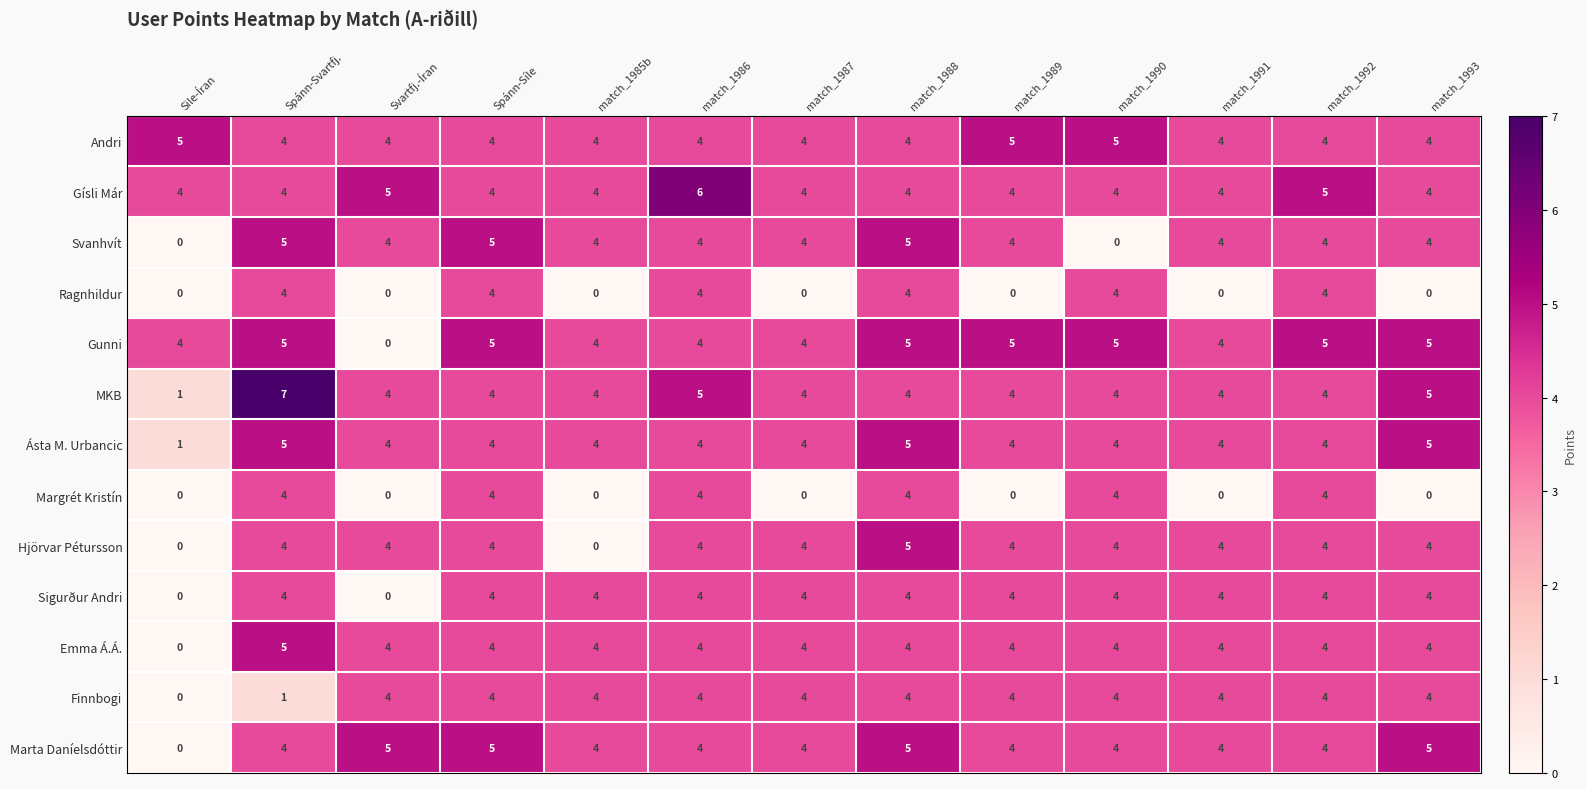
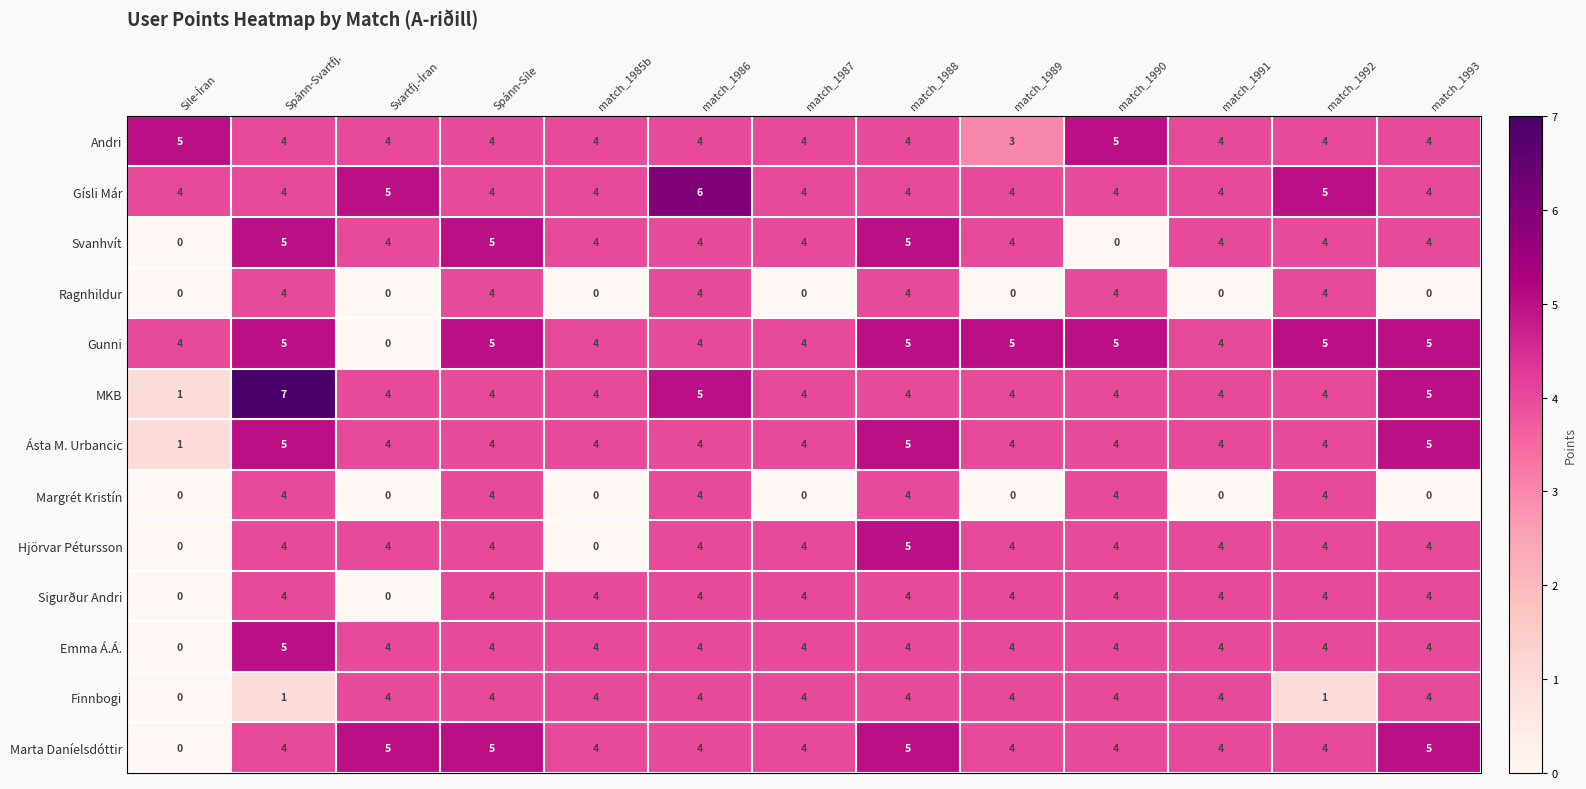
  {
    "Andri": {
      "Sile-Íran": 5,
      "Spánn-Svartfj.": 4,
      "Svartfj.-Íran": 4,
      "Spánn-Síle": 4,
      "match_1985b": 4,
      "match_1986": 4,
      "match_1987": 4,
      "match_1988": 4,
-     "match_1989": 5,
+     "match_1989": 3,
      "match_1990": 5,
      "match_1991": 4,
      "match_1992": 4,
      "match_1993": 4
    },
    "Gísli Már": {
      "Sile-Íran": 4,
      "Spánn-Svartfj.": 4,
      "Svartfj.-Íran": 5,
      "Spánn-Síle": 4,
      "match_1985b": 4,
      "match_1986": 6,
      "match_1987": 4,
      "match_1988": 4,
      "match_1989": 4,
      "match_1990": 4,
      "match_1991": 4,
      "match_1992": 5,
      "match_1993": 4
    },
    "Svanhvít": {
      "Sile-Íran": 0,
      "Spánn-Svartfj.": 5,
      "Svartfj.-Íran": 4,
      "Spánn-Síle": 5,
      "match_1985b": 4,
      "match_1986": 4,
      "match_1987": 4,
      "match_1988": 5,
      "match_1989": 4,
      "match_1990": 0,
      "match_1991": 4,
      "match_1992": 4,
      "match_1993": 4
    },
    "Ragnhildur": {
      "Sile-Íran": 0,
      "Spánn-Svartfj.": 4,
      "Svartfj.-Íran": 0,
      "Spánn-Síle": 4,
      "match_1985b": 0,
      "match_1986": 4,
      "match_1987": 0,
      "match_1988": 4,
      "match_1989": 0,
      "match_1990": 4,
      "match_1991": 0,
      "match_1992": 4,
      "match_1993": 0
    },
    "Gunni": {
      "Sile-Íran": 4,
      "Spánn-Svartfj.": 5,
      "Svartfj.-Íran": 0,
      "Spánn-Síle": 5,
      "match_1985b": 4,
      "match_1986": 4,
      "match_1987": 4,
      "match_1988": 5,
      "match_1989": 5,
      "match_1990": 5,
      "match_1991": 4,
      "match_1992": 5,
      "match_1993": 5
    },
    "MKB": {
      "Sile-Íran": 1,
      "Spánn-Svartfj.": 7,
      "Svartfj.-Íran": 4,
      "Spánn-Síle": 4,
      "match_1985b": 4,
      "match_1986": 5,
      "match_1987": 4,
      "match_1988": 4,
      "match_1989": 4,
      "match_1990": 4,
      "match_1991": 4,
      "match_1992": 4,
      "match_1993": 5
    },
    "Ásta M. Urbancic": {
      "Sile-Íran": 1,
      "Spánn-Svartfj.": 5,
      "Svartfj.-Íran": 4,
      "Spánn-Síle": 4,
      "match_1985b": 4,
      "match_1986": 4,
      "match_1987": 4,
      "match_1988": 5,
      "match_1989": 4,
      "match_1990": 4,
      "match_1991": 4,
      "match_1992": 4,
      "match_1993": 5
    },
    "Margrét Kristín": {
      "Sile-Íran": 0,
      "Spánn-Svartfj.": 4,
      "Svartfj.-Íran": 0,
      "Spánn-Síle": 4,
      "match_1985b": 0,
      "match_1986": 4,
      "match_1987": 0,
      "match_1988": 4,
      "match_1989": 0,
      "match_1990": 4,
      "match_1991": 0,
      "match_1992": 4,
      "match_1993": 0
    },
    "Hjörvar Pétursson": {
      "Sile-Íran": 0,
      "Spánn-Svartfj.": 4,
      "Svartfj.-Íran": 4,
      "Spánn-Síle": 4,
      "match_1985b": 0,
      "match_1986": 4,
      "match_1987": 4,
      "match_1988": 5,
      "match_1989": 4,
      "match_1990": 4,
      "match_1991": 4,
      "match_1992": 4,
      "match_1993": 4
    },
    "Sigurður Andri": {
      "Sile-Íran": 0,
      "Spánn-Svartfj.": 4,
      "Svartfj.-Íran": 0,
      "Spánn-Síle": 4,
      "match_1985b": 4,
      "match_1986": 4,
      "match_1987": 4,
      "match_1988": 4,
      "match_1989": 4,
      "match_1990": 4,
      "match_1991": 4,
      "match_1992": 4,
      "match_1993": 4
    },
    "Emma Á.Á.": {
      "Sile-Íran": 0,
      "Spánn-Svartfj.": 5,
      "Svartfj.-Íran": 4,
      "Spánn-Síle": 4,
      "match_1985b": 4,
      "match_1986": 4,
      "match_1987": 4,
      "match_1988": 4,
      "match_1989": 4,
      "match_1990": 4,
      "match_1991": 4,
      "match_1992": 4,
      "match_1993": 4
    },
    "Finnbogi": {
      "Sile-Íran": 0,
      "Spánn-Svartfj.": 1,
      "Svartfj.-Íran": 4,
      "Spánn-Síle": 4,
      "match_1985b": 4,
      "match_1986": 4,
      "match_1987": 4,
      "match_1988": 4,
      "match_1989": 4,
      "match_1990": 4,
      "match_1991": 4,
-     "match_1992": 4,
+     "match_1992": 1,
      "match_1993": 4
    },
    "Marta Daníelsdóttir": {
      "Sile-Íran": 0,
      "Spánn-Svartfj.": 4,
      "Svartfj.-Íran": 5,
      "Spánn-Síle": 5,
      "match_1985b": 4,
      "match_1986": 4,
      "match_1987": 4,
      "match_1988": 5,
      "match_1989": 4,
      "match_1990": 4,
      "match_1991": 4,
      "match_1992": 4,
      "match_1993": 5
    }
  }
